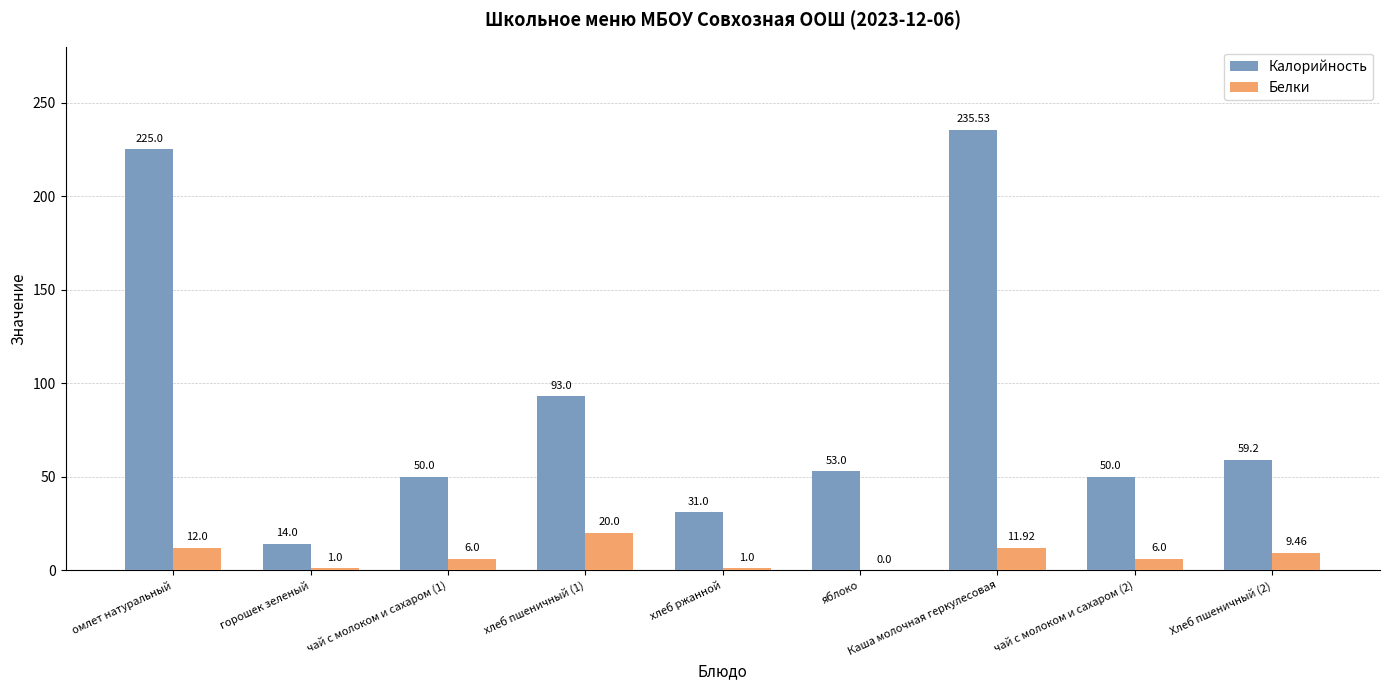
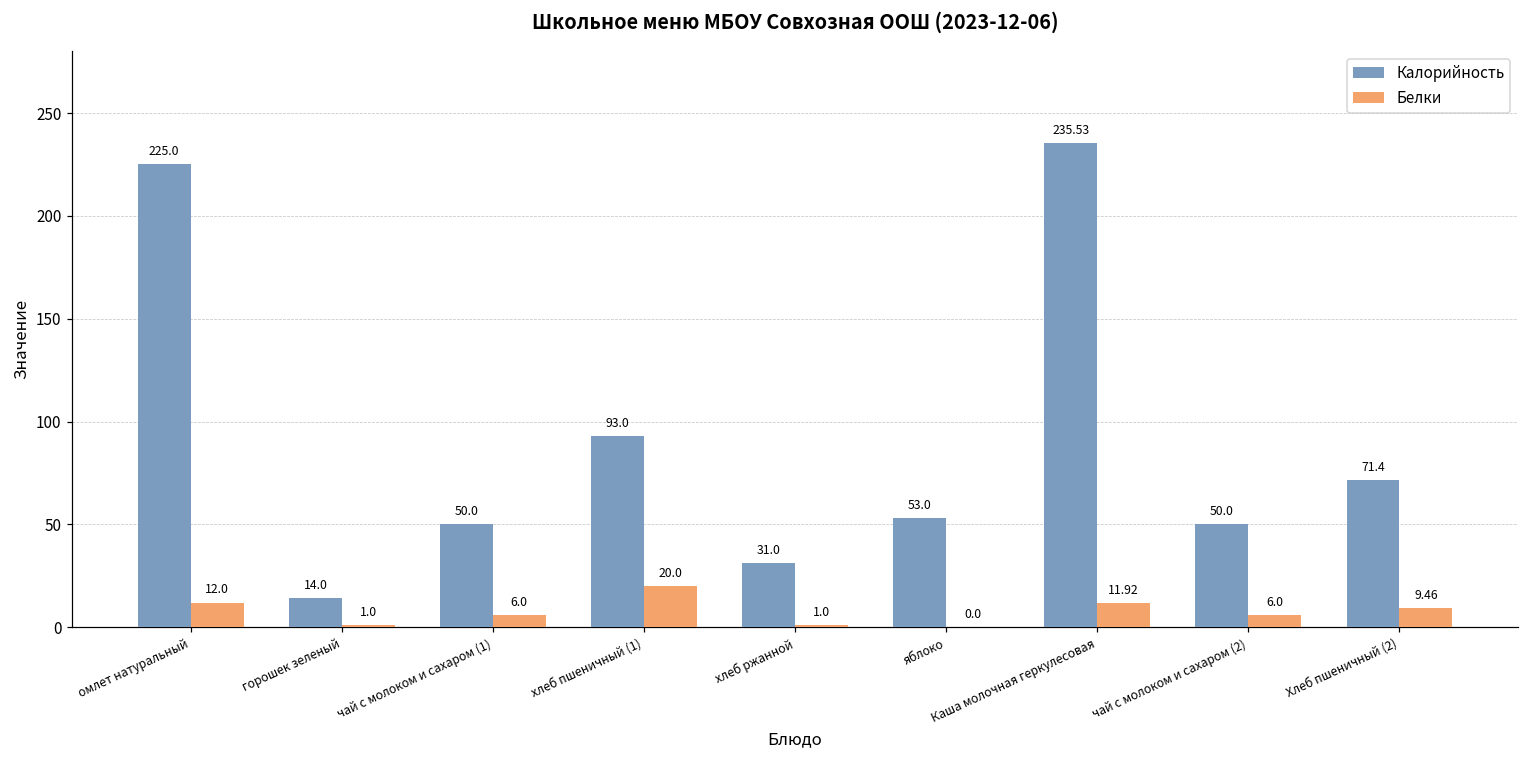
  {
    "Калорийность": {
      "омлет натуральный": 225.0,
      "горошек зеленый": 14.0,
      "чай с молоком и сахаром (1)": 50.0,
      "хлеб пшеничный (1)": 93.0,
      "хлеб ржанной": 31.0,
      "яблоко": 53.0,
      "Каша молочная геркулесовая": 235.53,
      "чай с молоком и сахаром (2)": 50.0,
-     "Хлеб пшеничный (2)": 59.2
+     "Хлеб пшеничный (2)": 71.4
    },
    "Белки": {
      "омлет натуральный": 12.0,
      "горошек зеленый": 1.0,
      "чай с молоком и сахаром (1)": 6.0,
      "хлеб пшеничный (1)": 20.0,
      "хлеб ржанной": 1.0,
      "яблоко": 0.0,
      "Каша молочная геркулесовая": 11.92,
      "чай с молоком и сахаром (2)": 6.0,
      "Хлеб пшеничный (2)": 9.46
    }
  }
